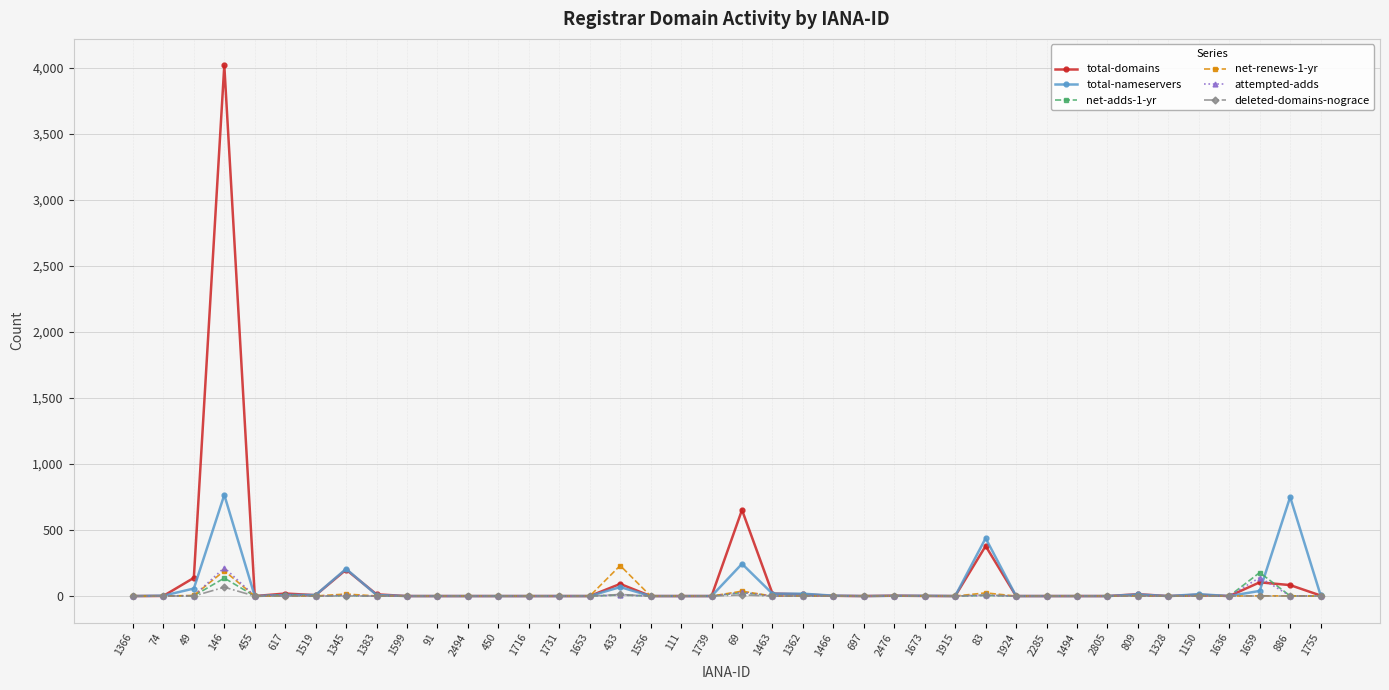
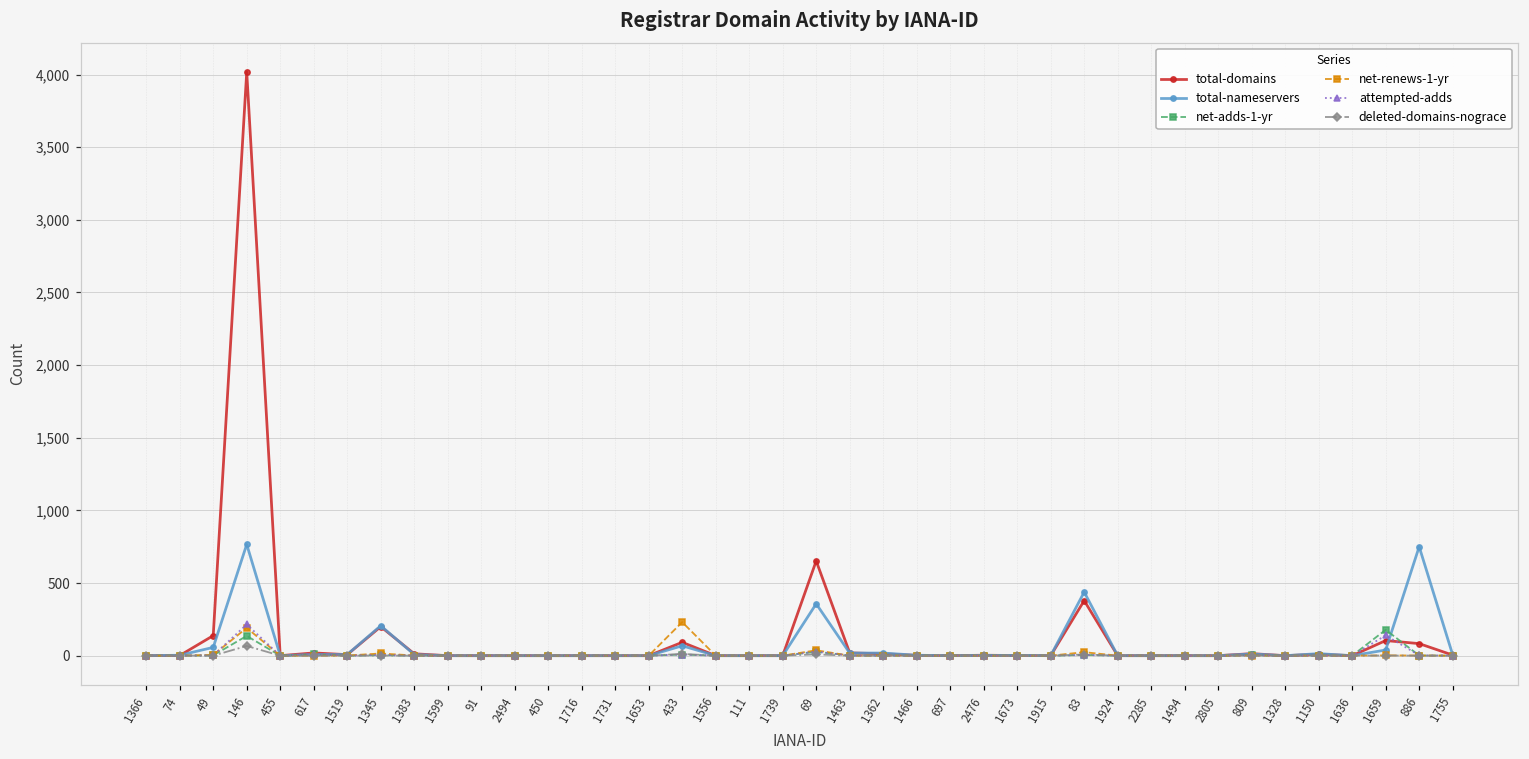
  {
    "total-domains": {
      "49": "140",
      "146": "4,020",
      "433": "90",
      "69": "650",
      "83": "380",
      "1659": "100",
      "886": "80"
    },
    "total-nameservers": {
      "49": "60",
      "146": "770",
      "433": "70",
-     "69": "240",
+     "69": "360",
      "83": "440",
      "1659": "40",
      "886": "750"
    },
    "net-adds-1-yr": {
      "146": "140",
      "1659": "180"
    },
    "net-renews-1-yr": {
      "146": "190",
      "433": "230"
    },
    "attempted-adds": {
      "146": "220",
      "1659": "140"
    },
    "deleted-domains-nograce": {
      "146": "70"
    }
  }
